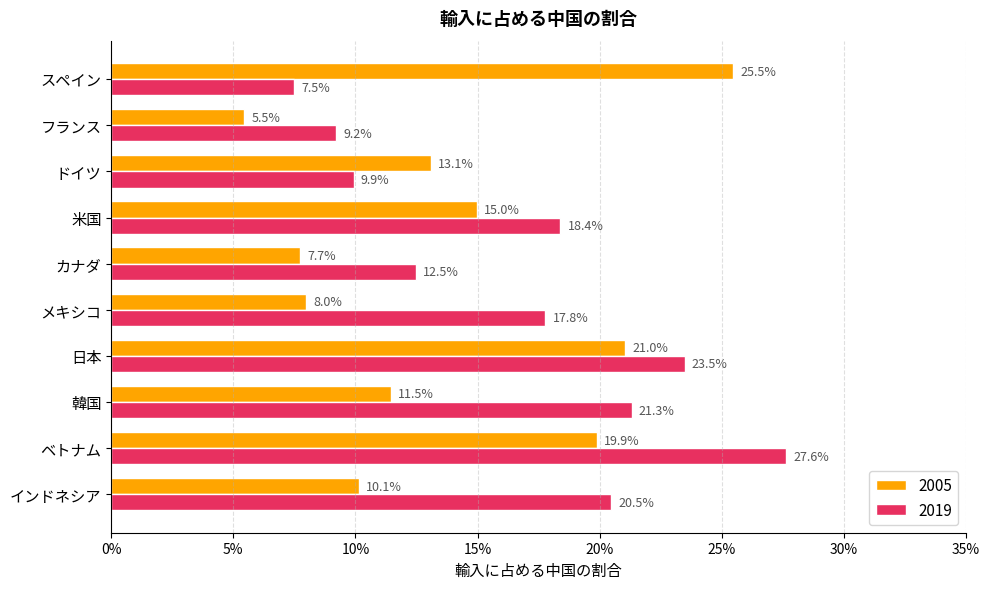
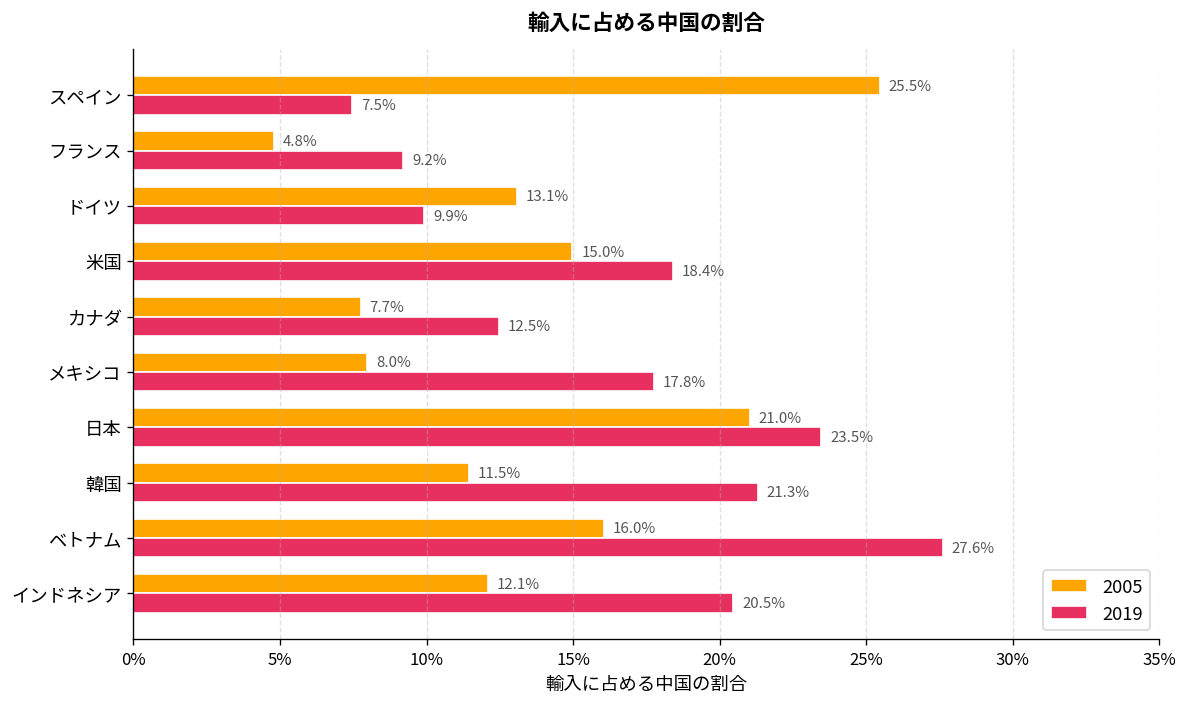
  {
    "2005": {
      "スペイン": "25.5%",
-     "フランス": "5.5%",
+     "フランス": "4.8%",
      "ドイツ": "13.1%",
      "米国": "15.0%",
      "カナダ": "7.7%",
      "メキシコ": "8.0%",
      "日本": "21.0%",
      "韓国": "11.5%",
-     "ベトナム": "19.9%",
-     "インドネシア": "10.1%"
+     "ベトナム": "16.0%",
+     "インドネシア": "12.1%"
    },
    "2019": {
      "スペイン": "7.5%",
      "フランス": "9.2%",
      "ドイツ": "9.9%",
      "米国": "18.4%",
      "カナダ": "12.5%",
      "メキシコ": "17.8%",
      "日本": "23.5%",
      "韓国": "21.3%",
      "ベトナム": "27.6%",
      "インドネシア": "20.5%"
    }
  }
